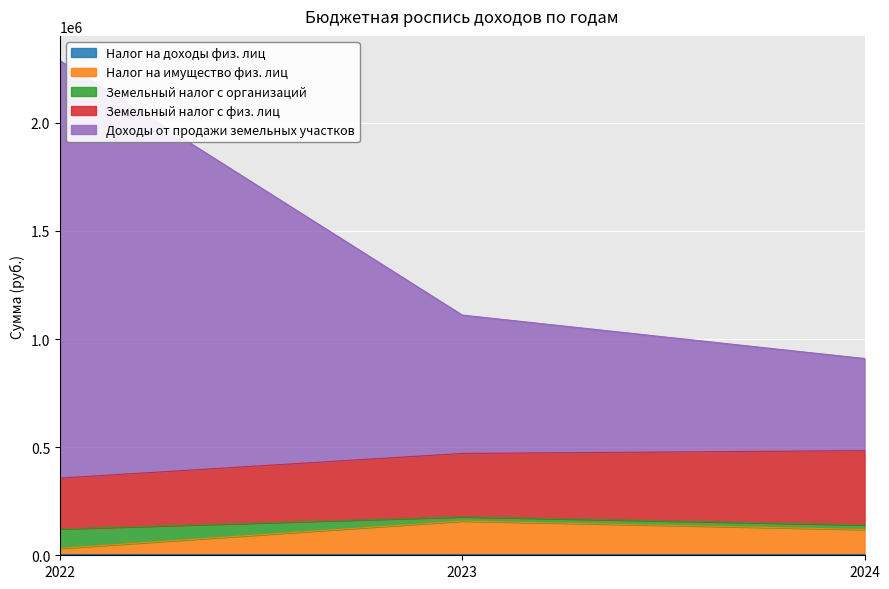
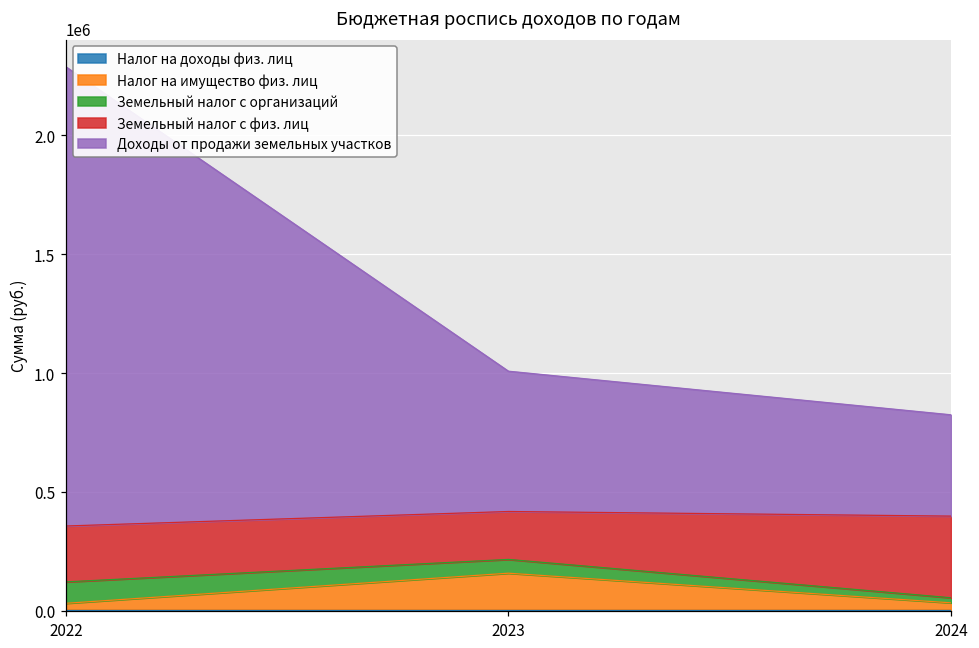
  {
    "Налог на доходы физ. лиц": {
      "2022": 10000,
      "2023": 10000,
      "2024": 10000
    },
    "Налог на имущество физ. лиц": {
      "2022": 30000,
      "2023": 150000,
-     "2024": 110000
+     "2024": 30000
    },
    "Земельный налог с организаций": {
      "2022": 90000,
-     "2023": 20000,
+     "2023": 60000,
      "2024": 20000
    },
    "Земельный налог с физ. лиц": {
      "2022": 240000,
-     "2023": 290000,
+     "2023": 200000,
      "2024": 340000
    },
    "Доходы от продажи земельных участков": {
      "2022": 1930000,
-     "2023": 640000,
+     "2023": 590000,
      "2024": 430000
    }
  }
